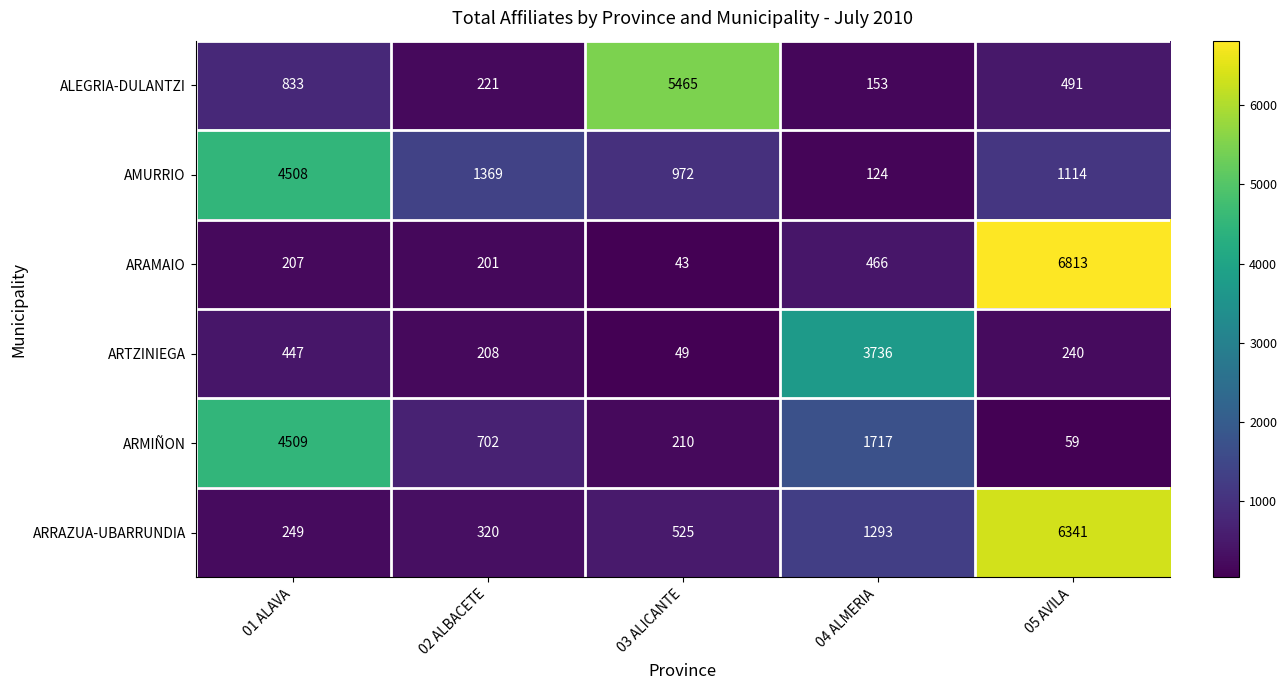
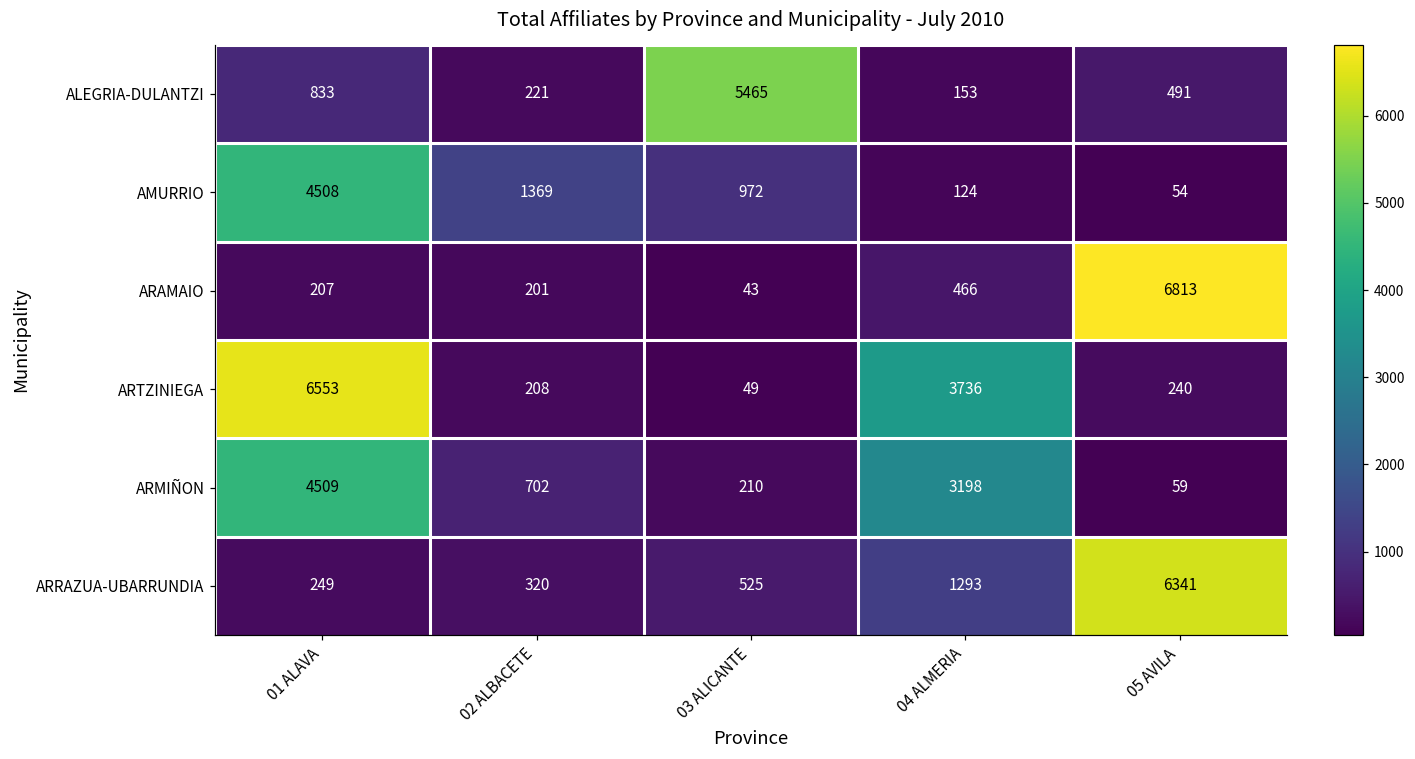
  {
    "ALEGRIA-DULANTZI": {
      "01 ALAVA": 833,
      "02 ALBACETE": 221,
      "03 ALICANTE": 5465,
      "04 ALMERIA": 153,
      "05 AVILA": 491
    },
    "AMURRIO": {
      "01 ALAVA": 4508,
      "02 ALBACETE": 1369,
      "03 ALICANTE": 972,
      "04 ALMERIA": 124,
-     "05 AVILA": 1114
+     "05 AVILA": 54
    },
    "ARAMAIO": {
      "01 ALAVA": 207,
      "02 ALBACETE": 201,
      "03 ALICANTE": 43,
      "04 ALMERIA": 466,
      "05 AVILA": 6813
    },
    "ARTZINIEGA": {
-     "01 ALAVA": 447,
+     "01 ALAVA": 6553,
      "02 ALBACETE": 208,
      "03 ALICANTE": 49,
      "04 ALMERIA": 3736,
      "05 AVILA": 240
    },
    "ARMIÑON": {
      "01 ALAVA": 4509,
      "02 ALBACETE": 702,
      "03 ALICANTE": 210,
-     "04 ALMERIA": 1717,
+     "04 ALMERIA": 3198,
      "05 AVILA": 59
    },
    "ARRAZUA-UBARRUNDIA": {
      "01 ALAVA": 249,
      "02 ALBACETE": 320,
      "03 ALICANTE": 525,
      "04 ALMERIA": 1293,
      "05 AVILA": 6341
    }
  }
